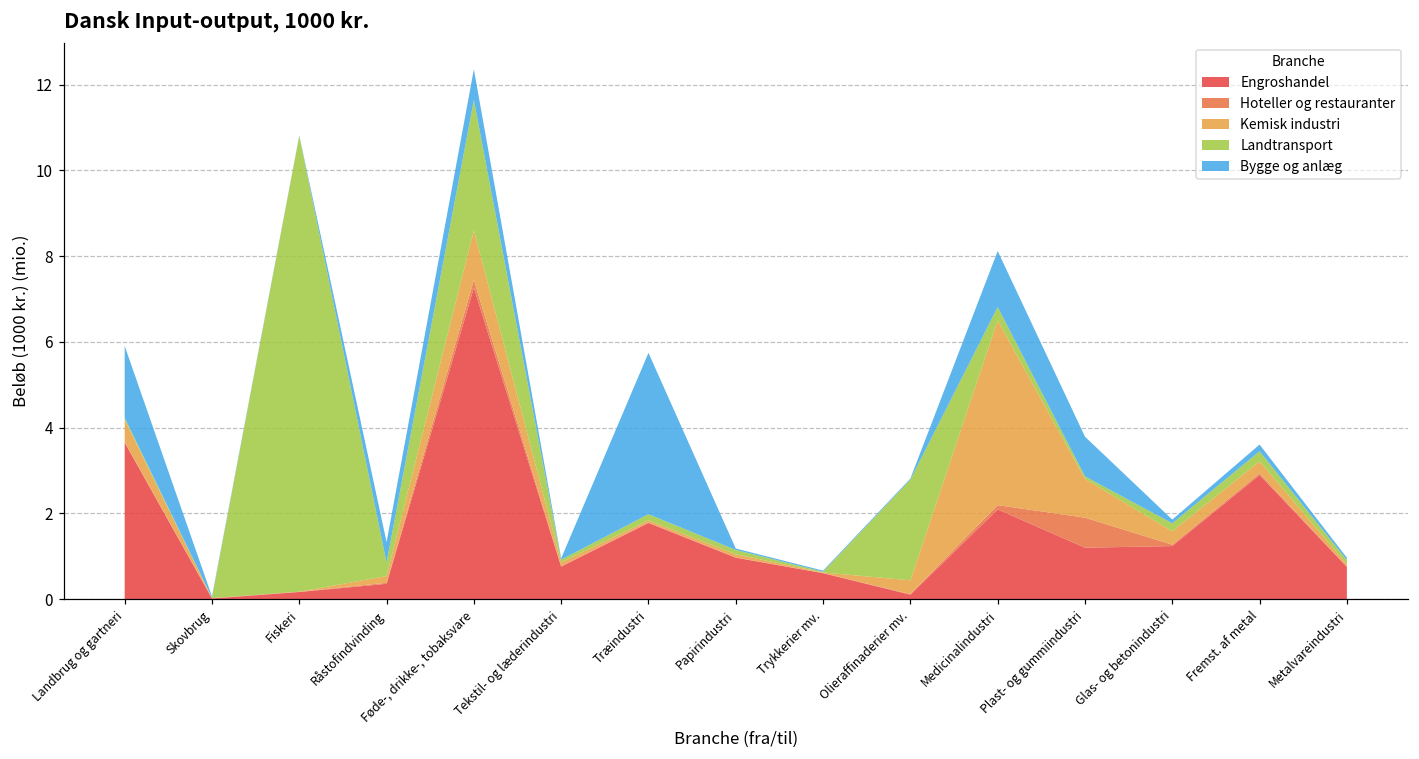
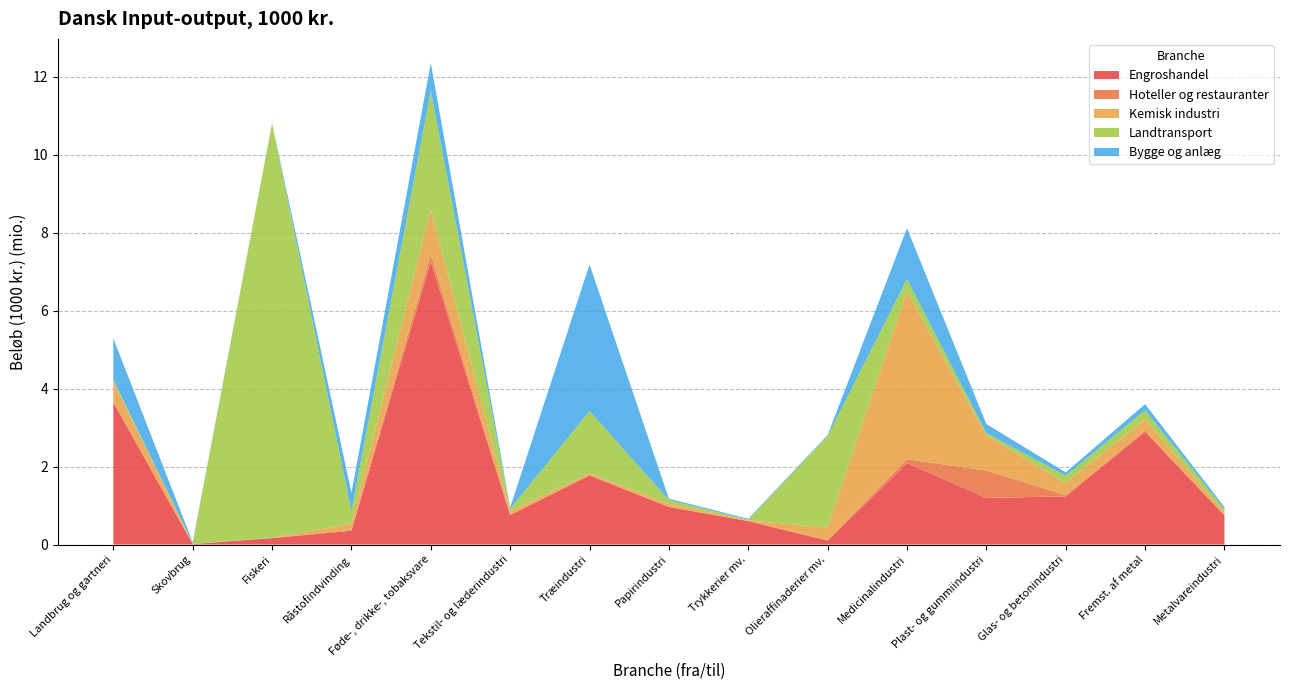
  {
    "Landtransport": {
      "Råstofindvinding": 0.3,
      "Føde-, drikke-, tobaksvare": 3.0,
-     "Træindustri": 0.1,
+     "Træindustri": 1.6,
      "Medicinalindustri": 0.3,
      "Glas- og betonindustri": 0.2,
      "Fremst. af metal": 0.2
    },
    "Bygge og anlæg": {
-     "Landbrug og gartneri": 1.7,
+     "Landbrug og gartneri": 1.1,
      "Råstofindvinding": 0.5,
      "Føde-, drikke-, tobaksvare": 0.7,
      "Træindustri": 3.8,
      "Medicinalindustri": 1.3,
-     "Plast- og gummiindustri": 0.9,
+     "Plast- og gummiindustri": 0.2,
      "Glas- og betonindustri": 0.1,
      "Fremst. af metal": 0.2
    }
  }
